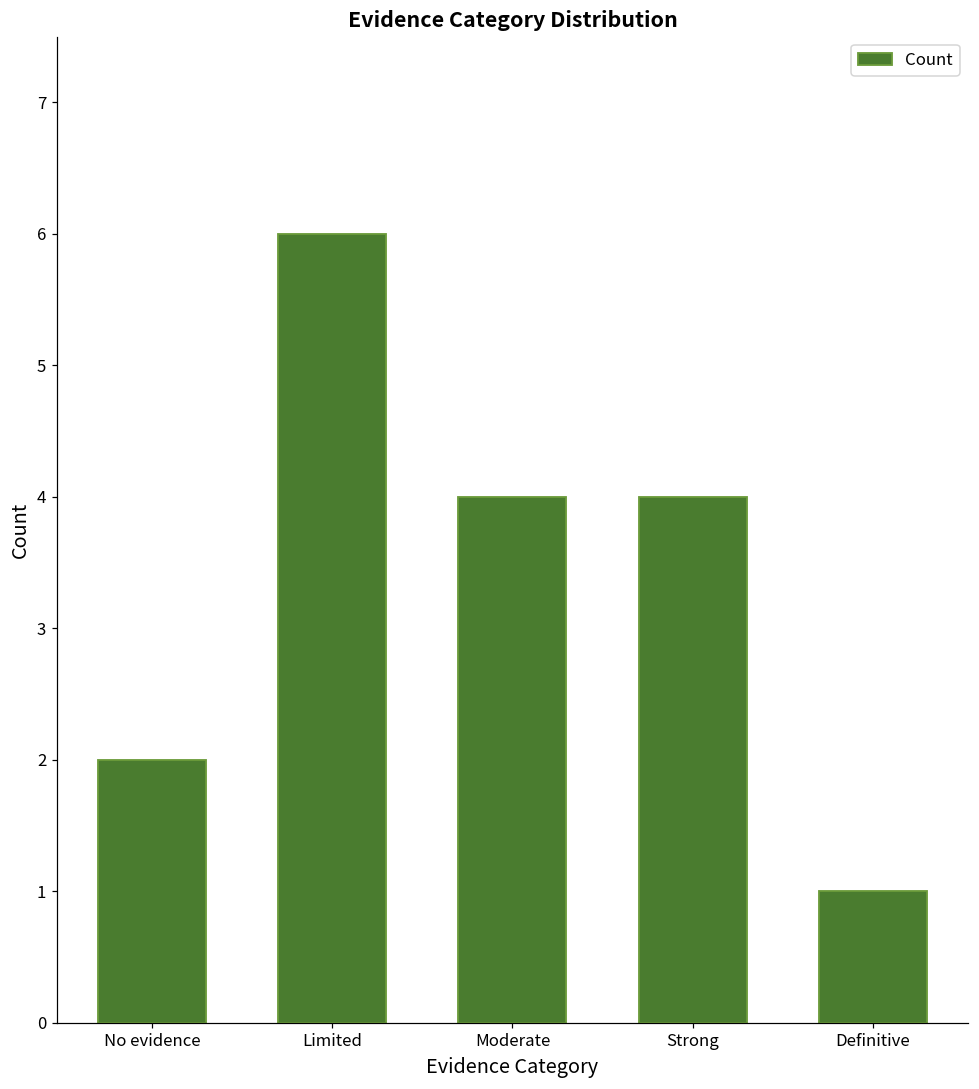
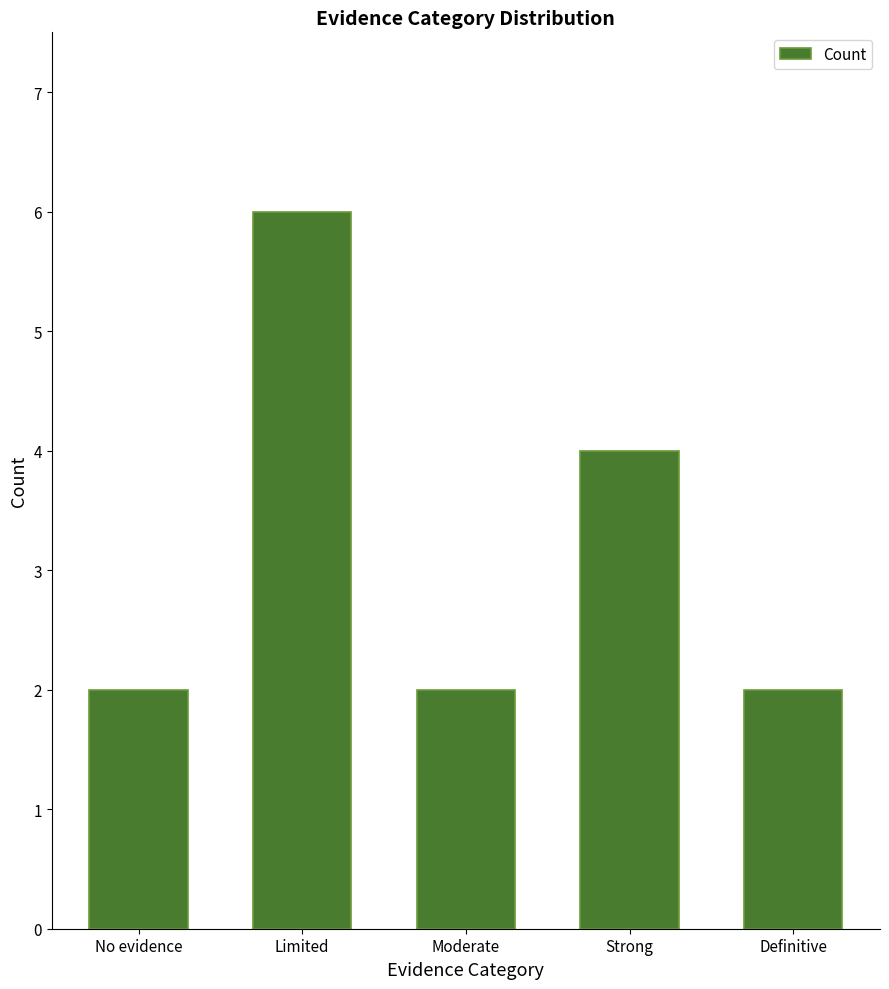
  {
    "No evidence": 2,
    "Limited": 6,
-   "Moderate": 4,
+   "Moderate": 2,
    "Strong": 4,
-   "Definitive": 1
+   "Definitive": 2
  }
